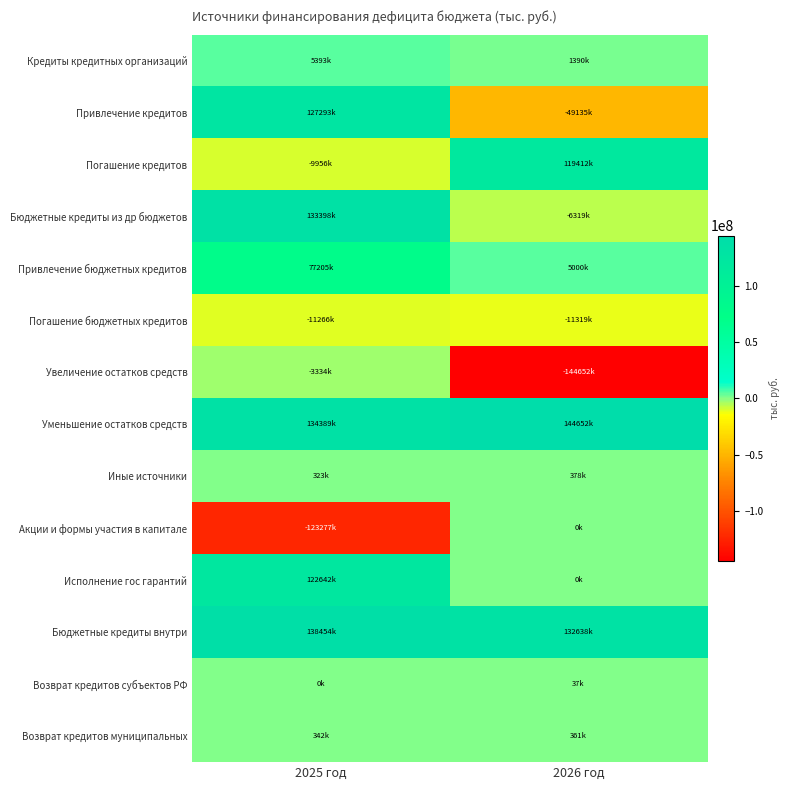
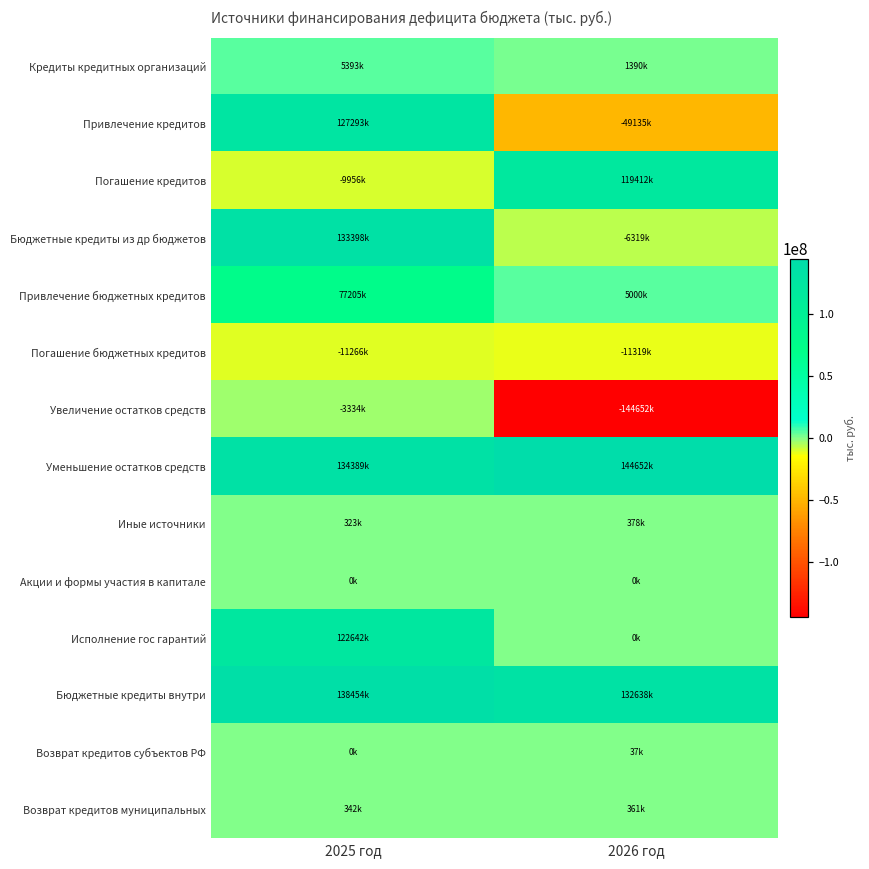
  {
    "Кредиты кредитных организаций": {
      "2025 год": "5393k",
      "2026 год": "1390k"
    },
    "Привлечение кредитов": {
      "2025 год": "127293k",
      "2026 год": "-49135k"
    },
    "Погашение кредитов": {
      "2025 год": "-9956k",
      "2026 год": "119412k"
    },
    "Бюджетные кредиты из др бюджетов": {
      "2025 год": "133398k",
      "2026 год": "-6319k"
    },
    "Привлечение бюджетных кредитов": {
      "2025 год": "77205k",
      "2026 год": "5000k"
    },
    "Погашение бюджетных кредитов": {
      "2025 год": "-11266k",
      "2026 год": "-11319k"
    },
    "Увеличение остатков средств": {
      "2025 год": "-3334k",
      "2026 год": "-144652k"
    },
    "Уменьшение остатков средств": {
      "2025 год": "134389k",
      "2026 год": "144652k"
    },
    "Иные источники": {
      "2025 год": "323k",
      "2026 год": "378k"
    },
    "Акции и формы участия в капитале": {
-     "2025 год": "-123277k",
+     "2025 год": "0k",
      "2026 год": "0k"
    },
    "Исполнение гос гарантий": {
      "2025 год": "122642k",
      "2026 год": "0k"
    },
    "Бюджетные кредиты внутри": {
      "2025 год": "138454k",
      "2026 год": "132638k"
    },
    "Возврат кредитов субъектов РФ": {
      "2025 год": "0k",
      "2026 год": "37k"
    },
    "Возврат кредитов муниципальных": {
      "2025 год": "342k",
      "2026 год": "361k"
    }
  }
